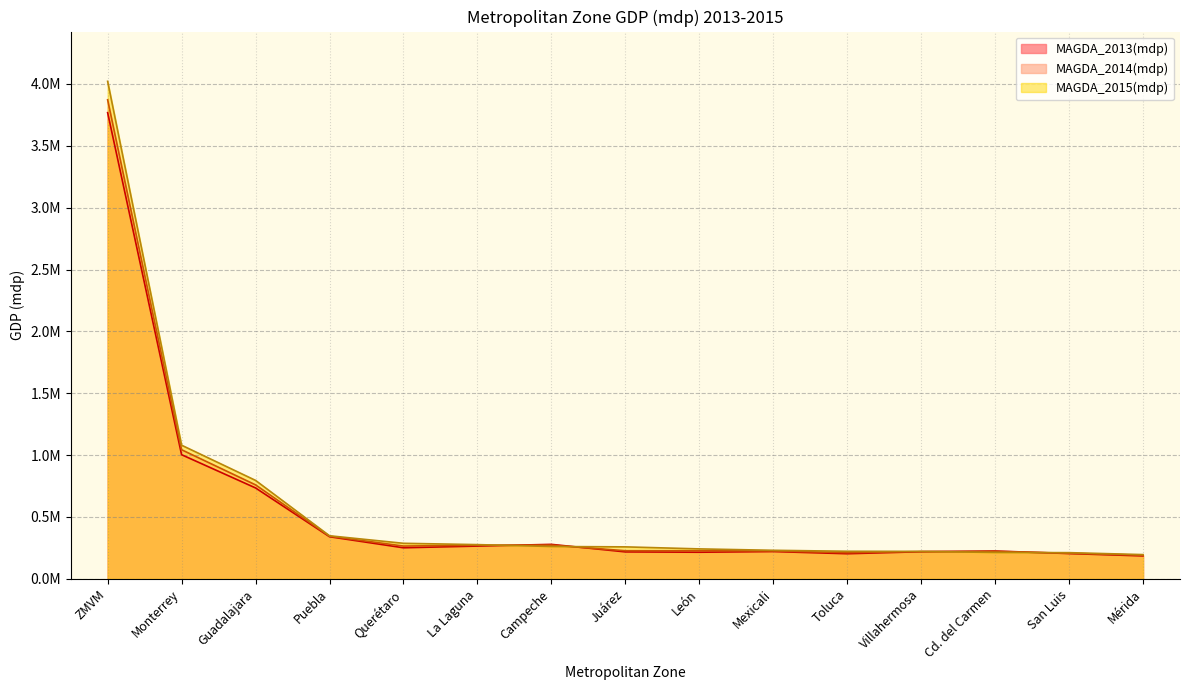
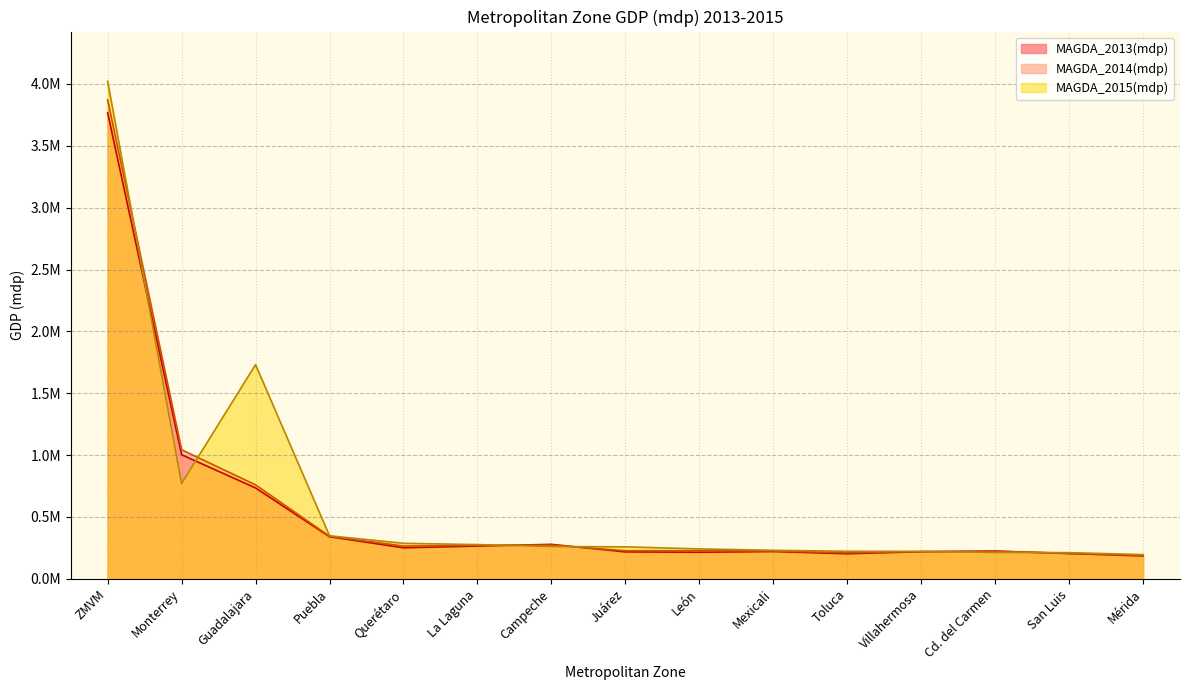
  {
    "MAGDA_2015(mdp)": {
      "ZMVM": 4020000,
-     "Monterrey": 1080000,
-     "Guadalajara": 800000,
+     "Monterrey": 770000,
+     "Guadalajara": 1730000,
      "Querétaro": 290000,
      "Juárez": 260000
    }
  }
